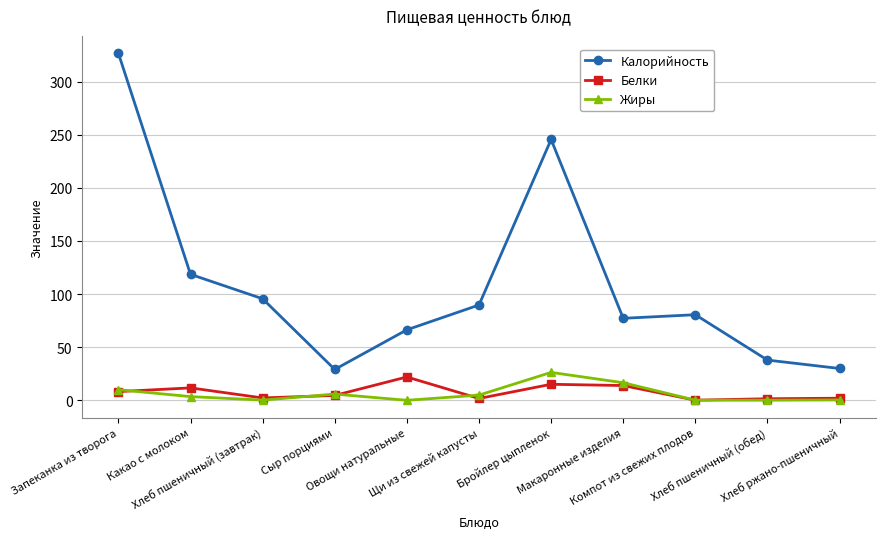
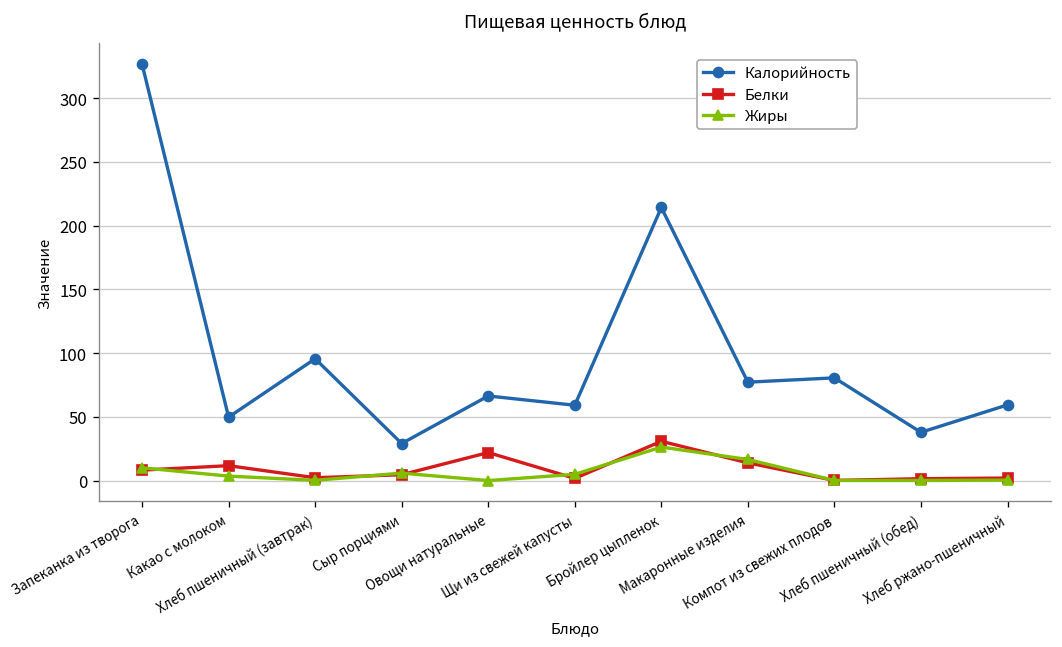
  {
    "Калорийность": {
      "Запеканка из творога": 327,
-     "Какао с молоком": 119,
+     "Какао с молоком": 50,
      "Хлеб пшеничный (завтрак)": 96,
      "Сыр порциями": 29,
      "Овощи натуральные": 66,
-     "Щи из свежей капусты": 90,
-     "Бройлер цыпленок": 246,
+     "Щи из свежей капусты": 59,
+     "Бройлер цыпленок": 214,
      "Макаронные изделия": 77,
      "Компот из свежих плодов": 81,
      "Хлеб пшеничный (обед)": 38,
-     "Хлеб ржано-пшеничный": 30
+     "Хлеб ржано-пшеничный": 59
    },
    "Белки": {
      "Какао с молоком": 12,
      "Овощи натуральные": 22,
      "Щи из свежей капусты": 2,
-     "Бройлер цыпленок": 15,
+     "Бройлер цыпленок": 31,
      "Макаронные изделия": 14
    },
    "Жиры": {
      "Какао с молоком": 4,
      "Овощи натуральные": 0,
      "Щи из свежей капусты": 5,
      "Бройлер цыпленок": 26,
      "Макаронные изделия": 17
    }
  }
